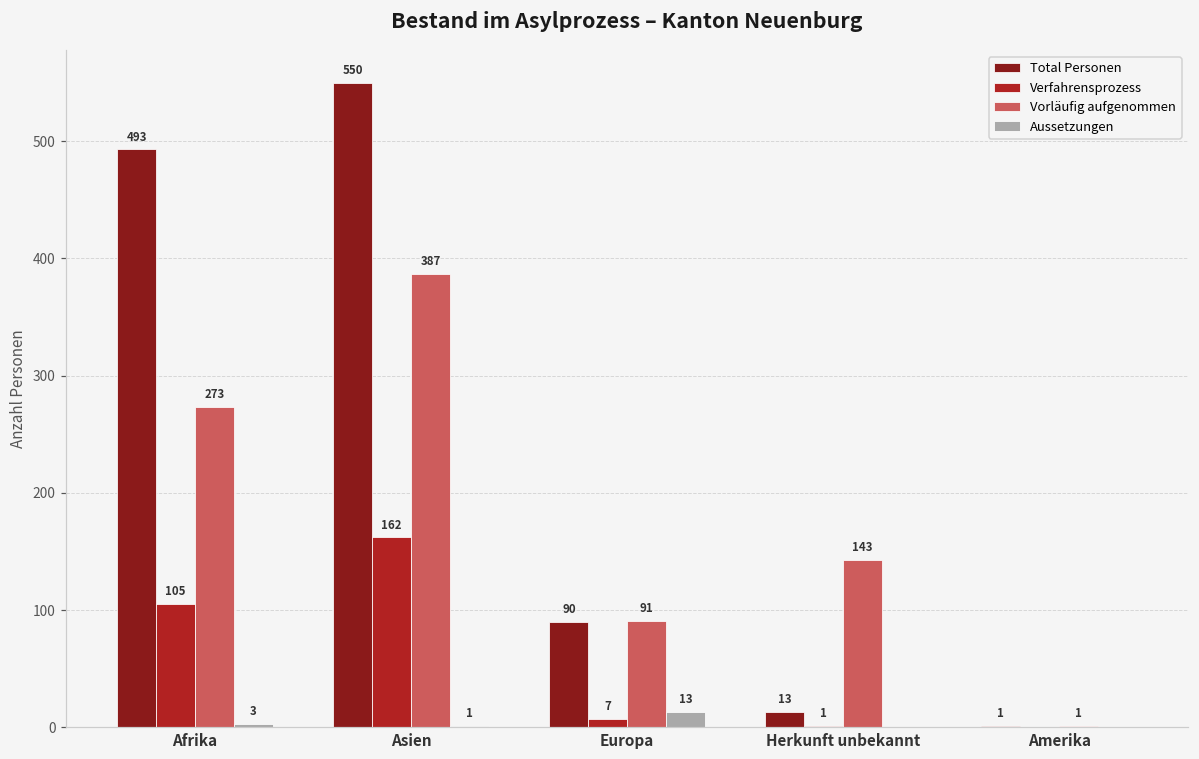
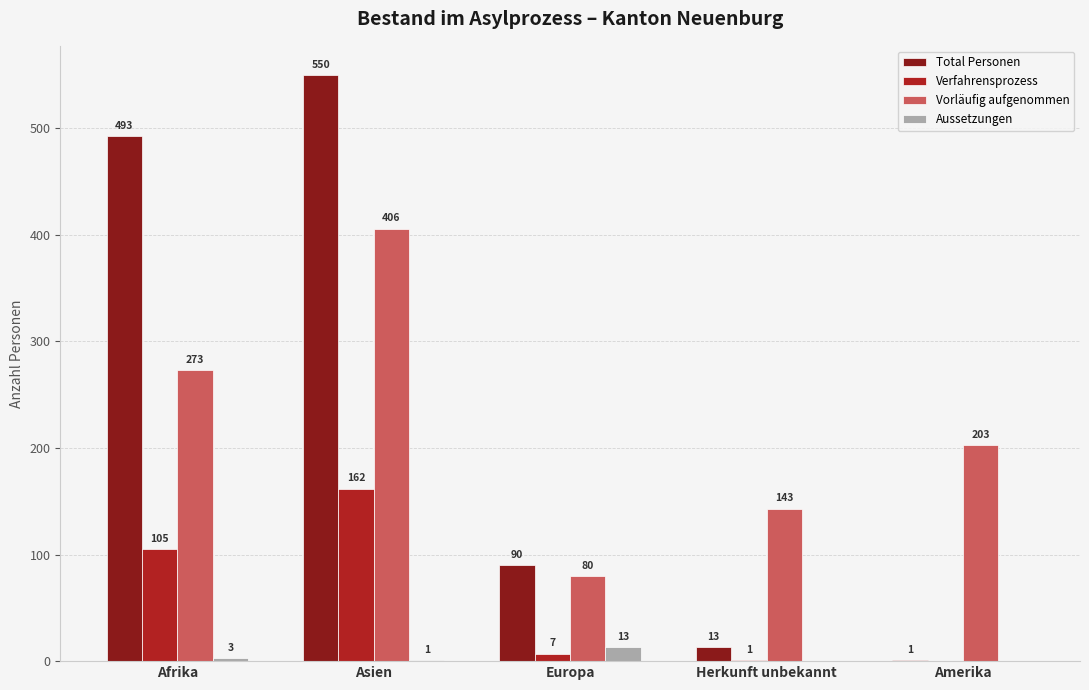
  {
    "Vorläufig aufgenommen": {
      "Afrika": 273,
-     "Asien": 387,
-     "Europa": 91,
+     "Asien": 406,
+     "Europa": 80,
      "Herkunft unbekannt": 143,
-     "Amerika": 1
+     "Amerika": 203
    },
    "Aussetzungen": {
      "Afrika": 3,
      "Asien": 1,
      "Europa": 13
    }
  }
